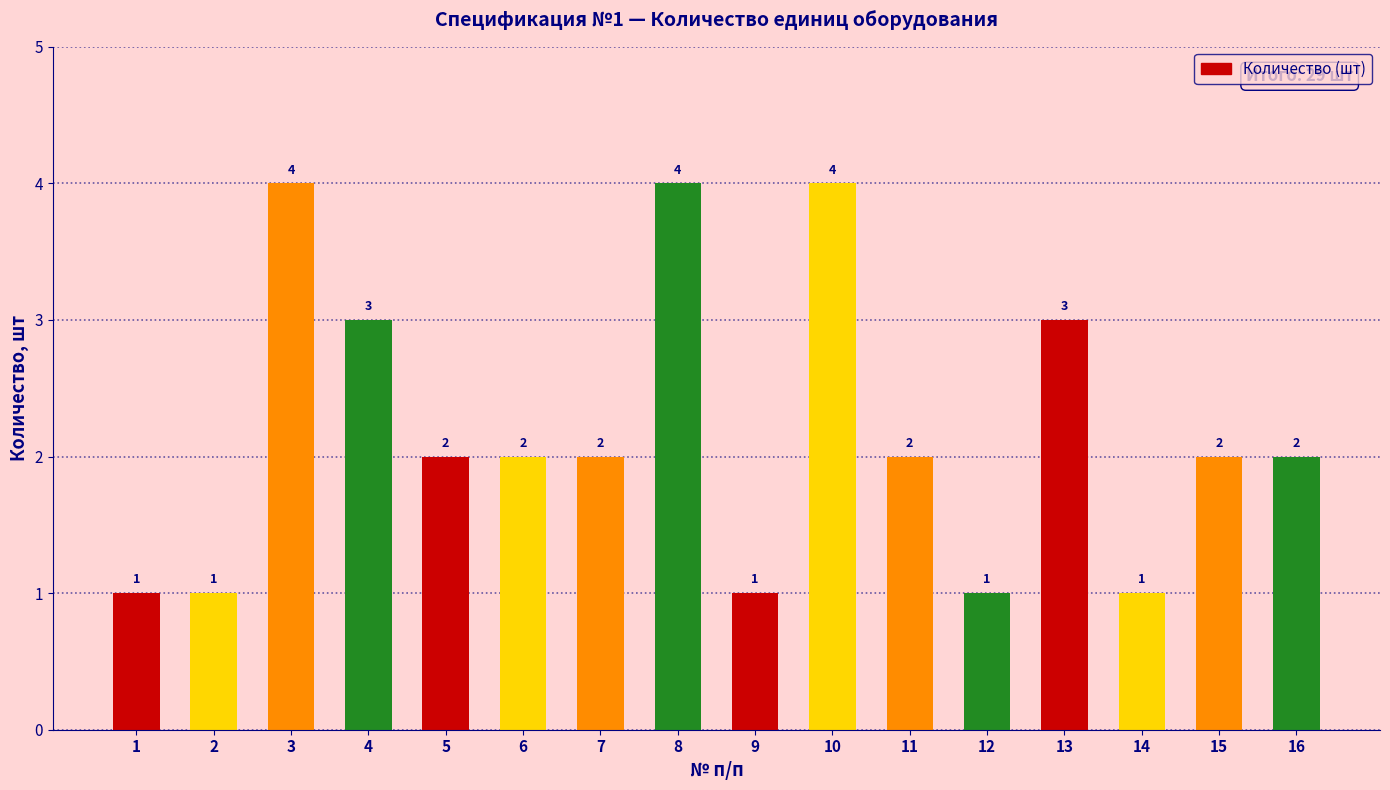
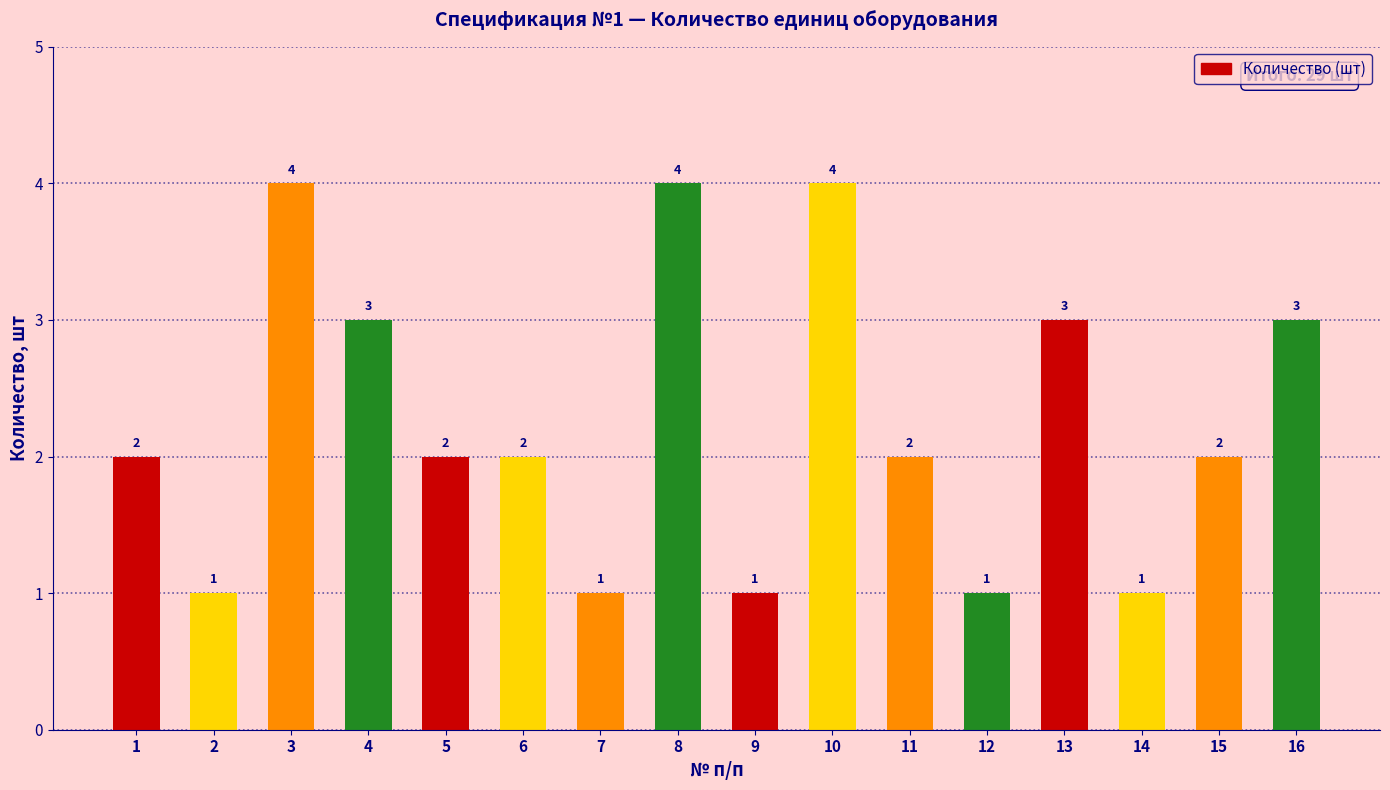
  {
-   "1": 1,
+   "1": 2,
    "2": 1,
    "3": 4,
    "4": 3,
    "5": 2,
    "6": 2,
-   "7": 2,
+   "7": 1,
    "8": 4,
    "9": 1,
    "10": 4,
    "11": 2,
    "12": 1,
    "13": 3,
    "14": 1,
    "15": 2,
-   "16": 2
+   "16": 3
  }
